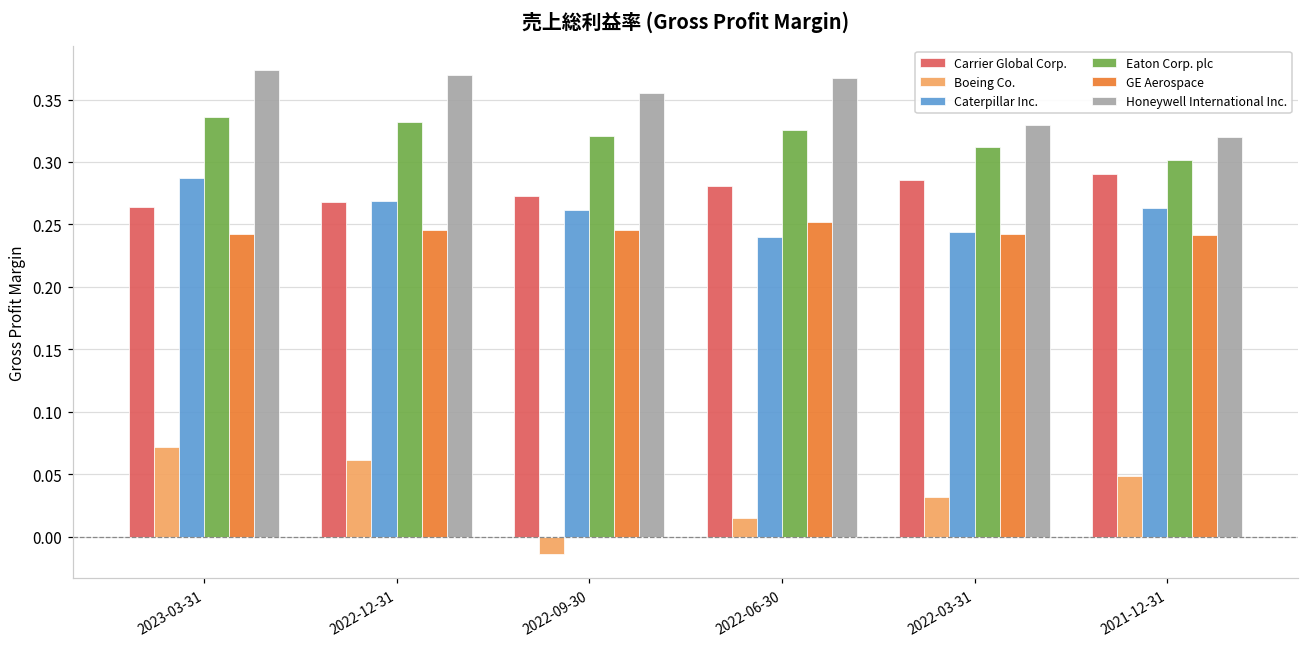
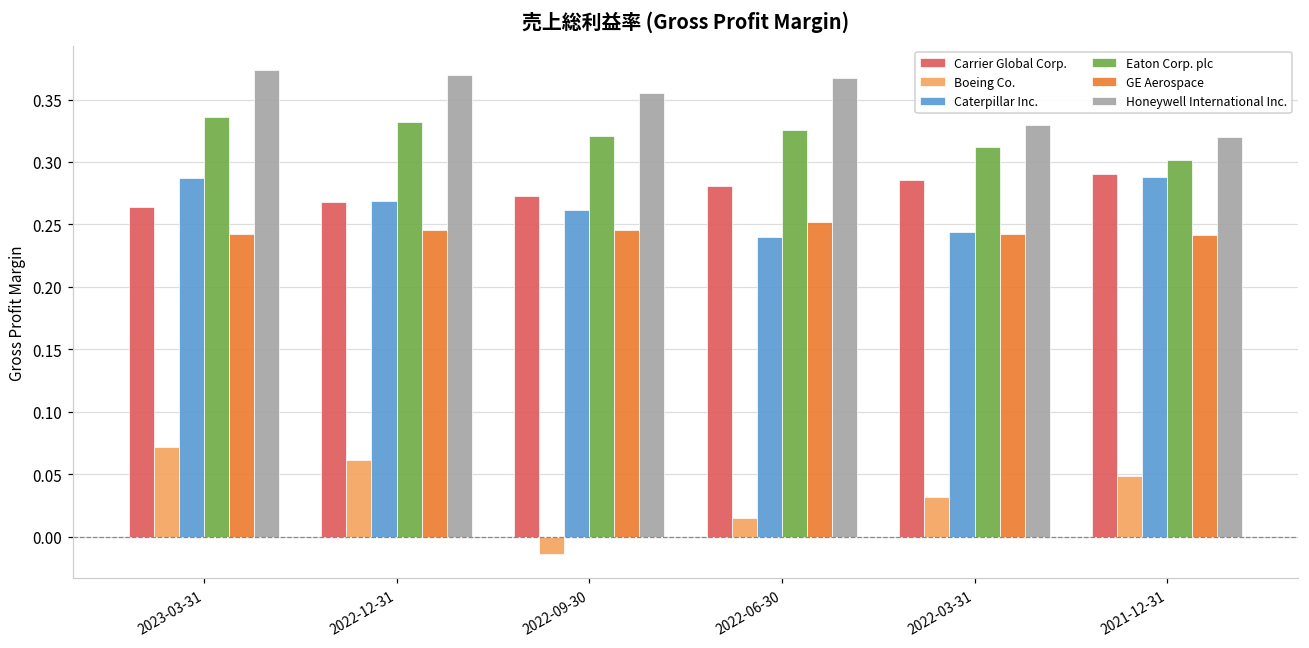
  {
    "Boeing Co.": {
      "2023-03-31": 0.072,
      "2022-12-31": 0.061,
      "2022-09-30": -0.014,
      "2022-06-30": 0.015,
      "2022-03-31": 0.032,
      "2021-12-31": 0.048
    },
    "Caterpillar Inc.": {
      "2023-03-31": 0.287,
      "2022-12-31": 0.269,
      "2022-09-30": 0.261,
      "2022-06-30": 0.240,
      "2022-03-31": 0.244,
-     "2021-12-31": 0.263
+     "2021-12-31": 0.288
    },
    "Eaton Corp. plc": {
      "2023-03-31": 0.336,
      "2022-12-31": 0.332,
      "2022-09-30": 0.321,
      "2022-06-30": 0.326,
      "2022-03-31": 0.312,
      "2021-12-31": 0.302
    },
    "Honeywell International Inc.": {
      "2023-03-31": 0.374,
      "2022-12-31": 0.370,
      "2022-09-30": 0.356,
      "2022-06-30": 0.368,
      "2022-03-31": 0.330,
      "2021-12-31": 0.320
    }
  }
